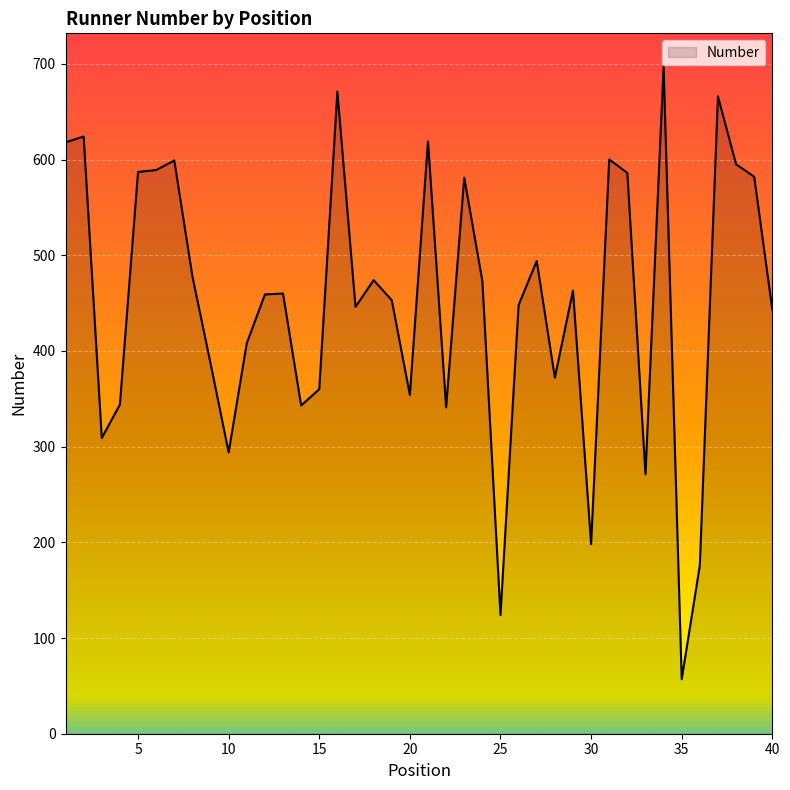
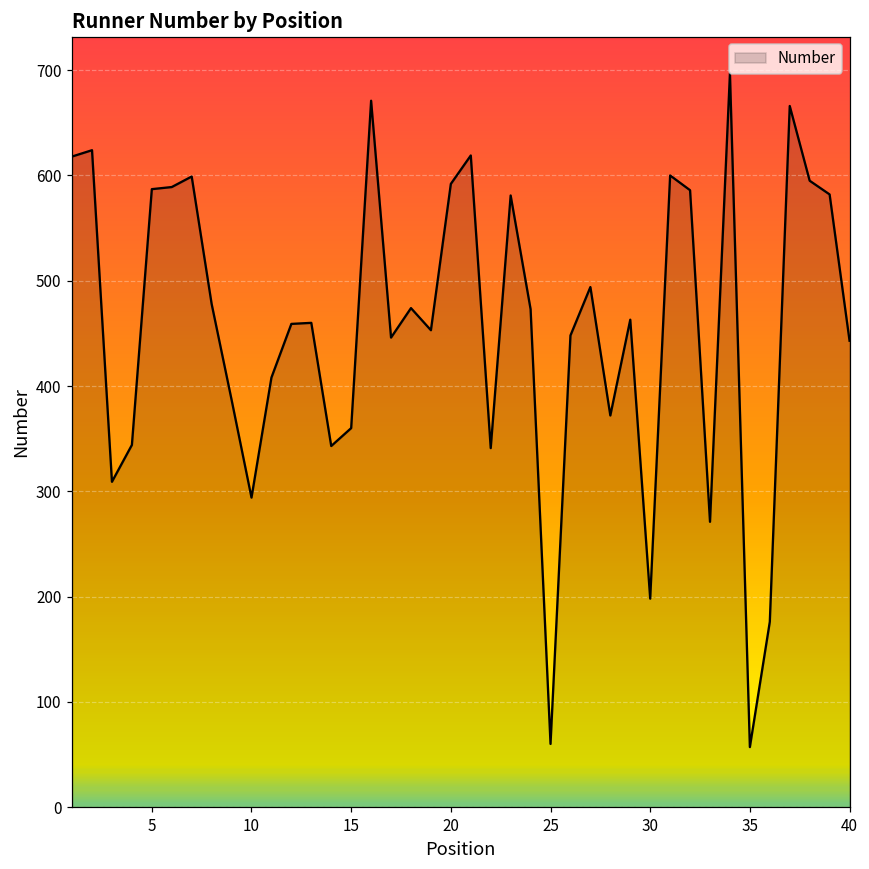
  {
    "5": 590,
    "10": 290,
    "15": 360,
-   "20": 350,
-   "25": 120,
+   "20": 590,
+   "25": 60,
    "30": 200,
    "35": 60,
    "40": 440
  }
